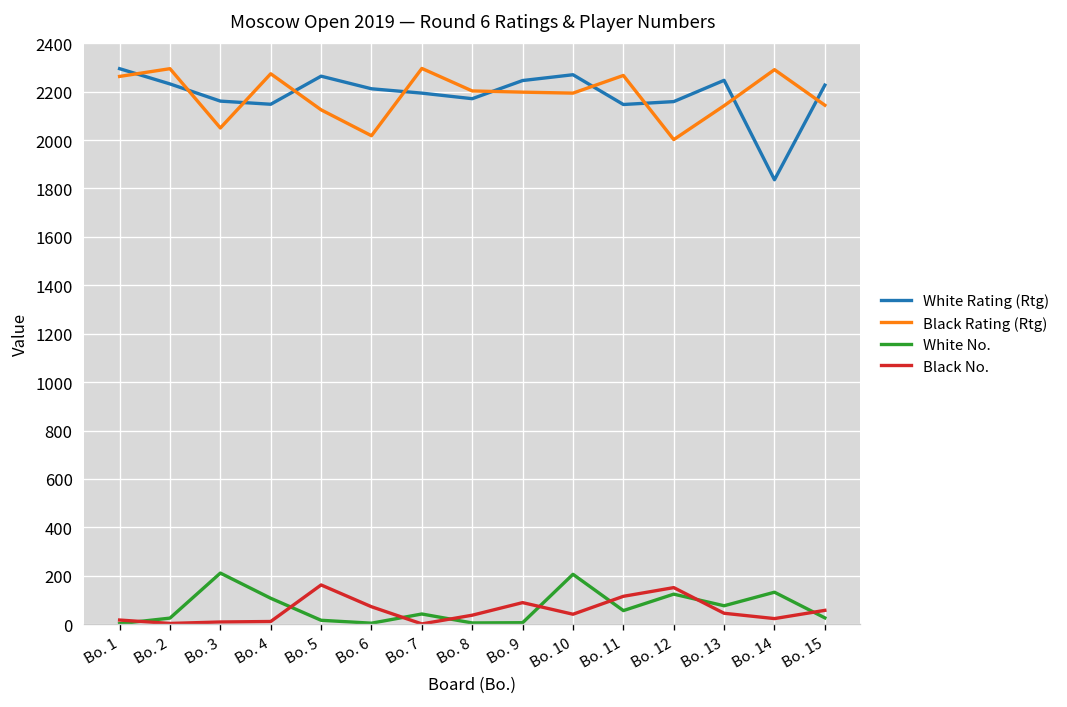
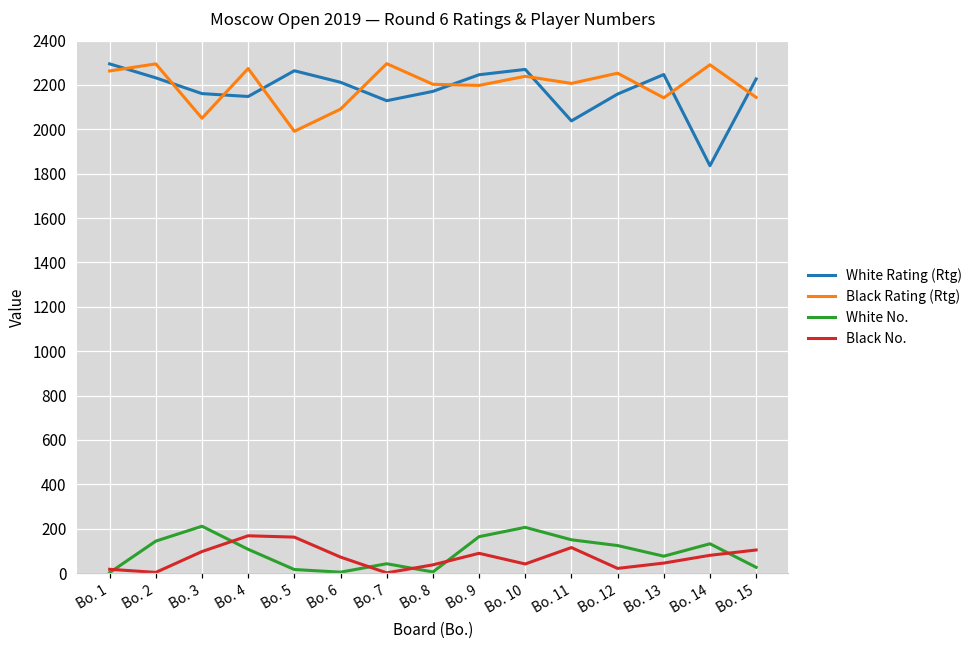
  {
    "White Rating (Rtg)": {
      "Bo. 1": 2300,
      "Bo. 2": 2230,
      "Bo. 3": 2160,
      "Bo. 4": 2150,
      "Bo. 5": 2260,
      "Bo. 6": 2210,
-     "Bo. 7": 2190,
+     "Bo. 7": 2130,
      "Bo. 8": 2170,
      "Bo. 9": 2250,
      "Bo. 10": 2270,
-     "Bo. 11": 2150,
+     "Bo. 11": 2040,
      "Bo. 12": 2160,
      "Bo. 13": 2250,
      "Bo. 14": 1840,
      "Bo. 15": 2230
    },
    "Black Rating (Rtg)": {
      "Bo. 1": 2260,
      "Bo. 2": 2300,
      "Bo. 3": 2050,
      "Bo. 4": 2270,
-     "Bo. 5": 2130,
-     "Bo. 6": 2020,
+     "Bo. 5": 1990,
+     "Bo. 6": 2090,
      "Bo. 7": 2300,
      "Bo. 8": 2200,
      "Bo. 9": 2200,
-     "Bo. 10": 2190,
-     "Bo. 11": 2270,
-     "Bo. 12": 2000,
+     "Bo. 10": 2240,
+     "Bo. 11": 2210,
+     "Bo. 12": 2250,
      "Bo. 13": 2140,
      "Bo. 14": 2290,
      "Bo. 15": 2140
    },
    "White No.": {
      "Bo. 1": 0,
-     "Bo. 2": 30,
+     "Bo. 2": 140,
      "Bo. 3": 210,
      "Bo. 4": 110,
      "Bo. 5": 20,
      "Bo. 6": 0,
      "Bo. 7": 40,
      "Bo. 8": 10,
-     "Bo. 9": 10,
+     "Bo. 9": 160,
      "Bo. 10": 210,
-     "Bo. 11": 60,
+     "Bo. 11": 150,
      "Bo. 12": 120,
      "Bo. 13": 80,
      "Bo. 14": 130,
      "Bo. 15": 30
    },
    "Black No.": {
      "Bo. 1": 20,
      "Bo. 2": 0,
-     "Bo. 3": 10,
-     "Bo. 4": 10,
+     "Bo. 3": 100,
+     "Bo. 4": 170,
      "Bo. 5": 160,
      "Bo. 6": 70,
      "Bo. 7": 0,
      "Bo. 8": 40,
      "Bo. 9": 90,
      "Bo. 10": 40,
      "Bo. 11": 120,
-     "Bo. 12": 150,
+     "Bo. 12": 20,
      "Bo. 13": 50,
-     "Bo. 14": 20,
-     "Bo. 15": 60
+     "Bo. 14": 80,
+     "Bo. 15": 100
    }
  }
